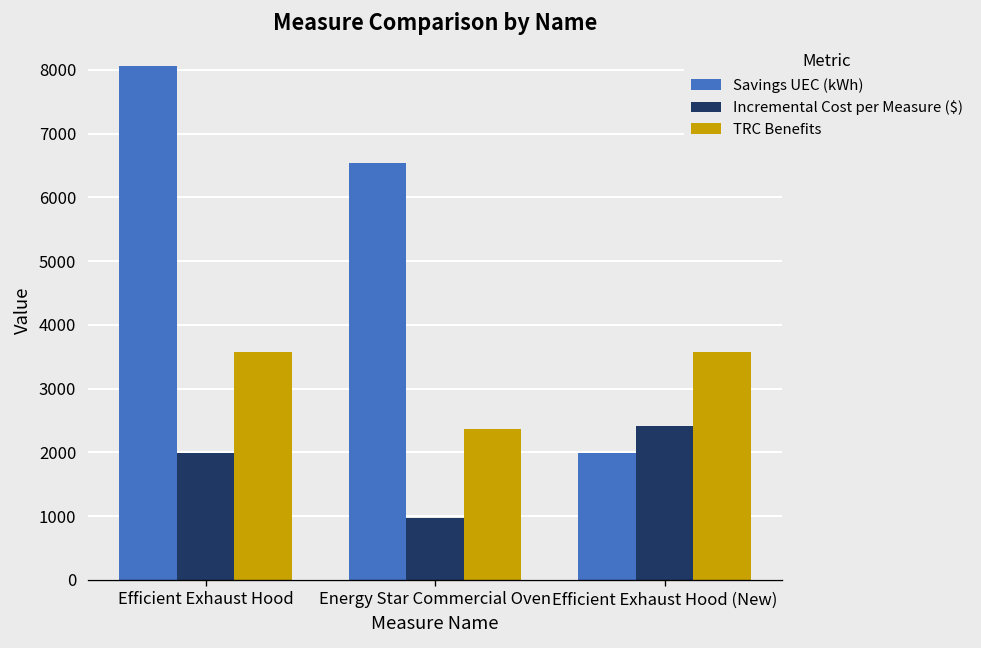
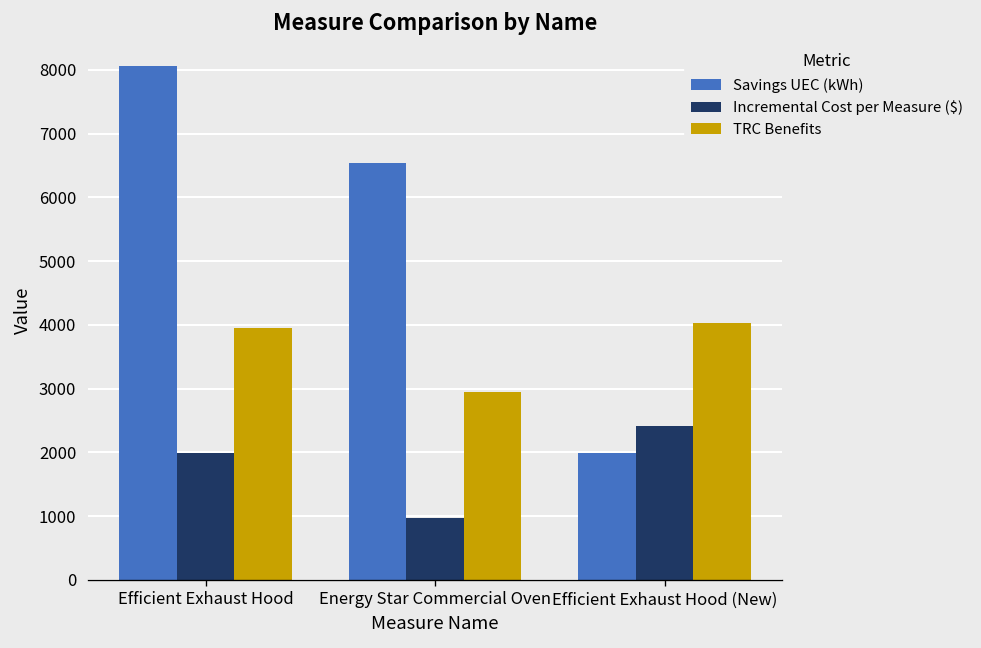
  {
    "Savings UEC (kWh)": {
      "Efficient Exhaust Hood": 8100,
      "Energy Star Commercial Oven": 6500,
      "Efficient Exhaust Hood (New)": 2000
    },
    "Incremental Cost per Measure ($)": {
      "Efficient Exhaust Hood": 2000,
      "Energy Star Commercial Oven": 1000,
      "Efficient Exhaust Hood (New)": 2400
    },
    "TRC Benefits": {
-     "Efficient Exhaust Hood": 3600,
-     "Energy Star Commercial Oven": 2400,
-     "Efficient Exhaust Hood (New)": 3600
+     "Efficient Exhaust Hood": 4000,
+     "Energy Star Commercial Oven": 3000,
+     "Efficient Exhaust Hood (New)": 4000
    }
  }
